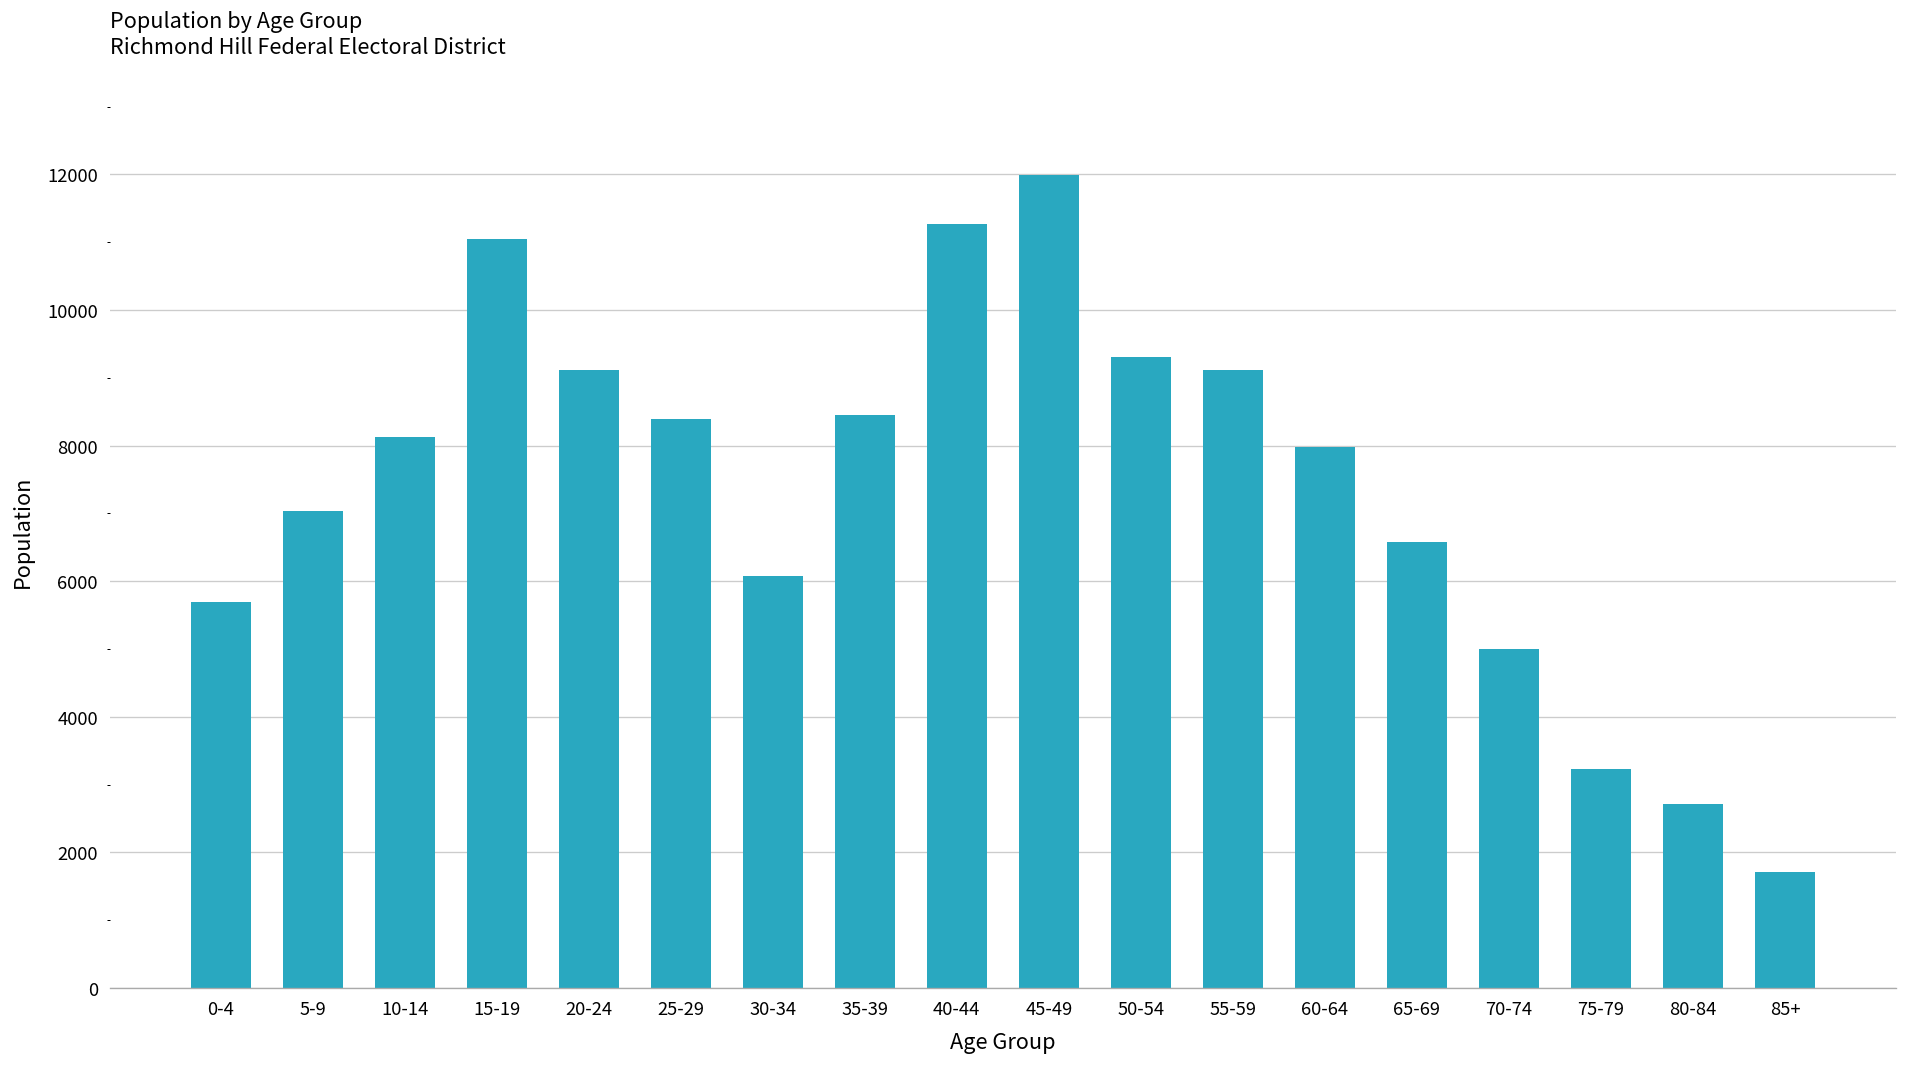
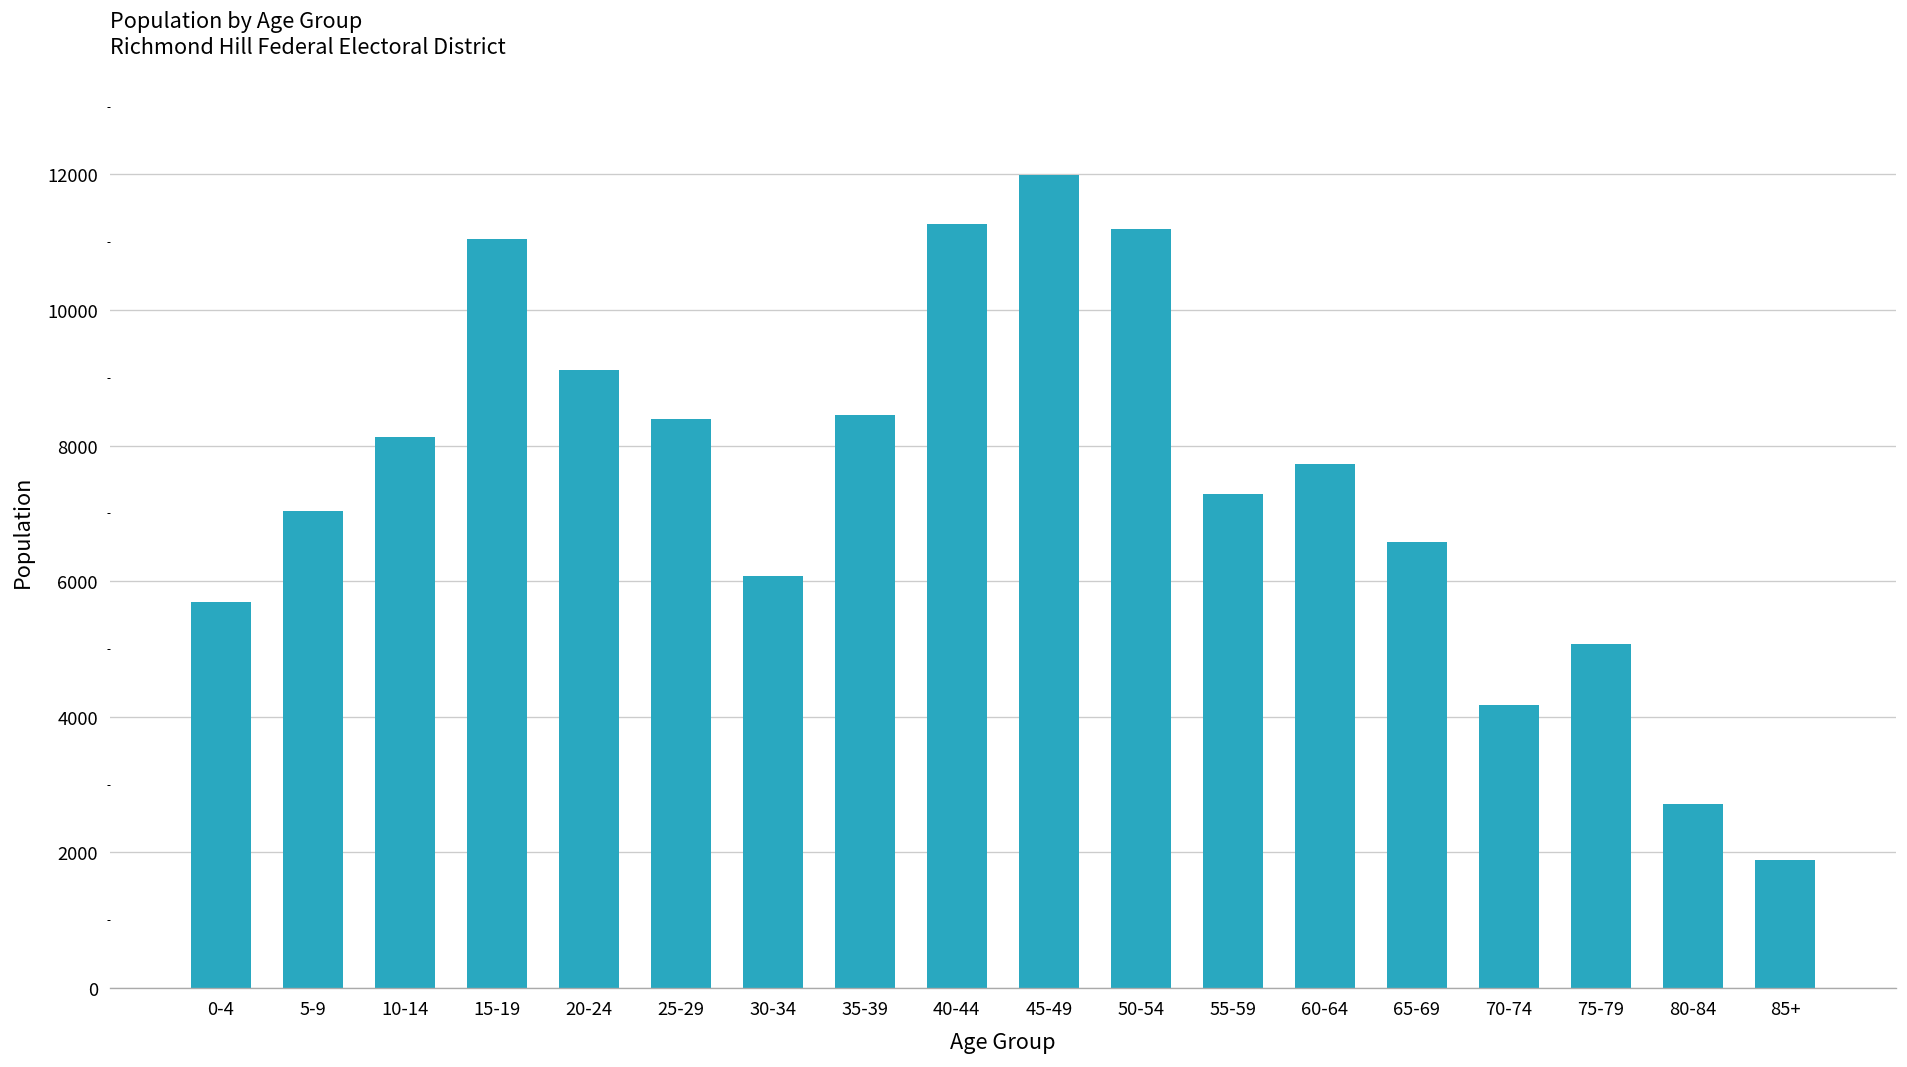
  {
    "0-4": 5700,
    "5-9": 7000,
    "10-14": 8100,
    "15-19": 11000,
    "20-24": 9100,
    "25-29": 8400,
    "30-34": 6100,
    "35-39": 8500,
    "40-44": 11300,
    "45-49": 12000,
-   "50-54": 9300,
-   "55-59": 9100,
-   "60-64": 8000,
+   "50-54": 11200,
+   "55-59": 7300,
+   "60-64": 7700,
    "65-69": 6600,
-   "70-74": 5000,
-   "75-79": 3200,
+   "70-74": 4200,
+   "75-79": 5100,
    "80-84": 2700,
-   "85+": 1700
+   "85+": 1900
  }
